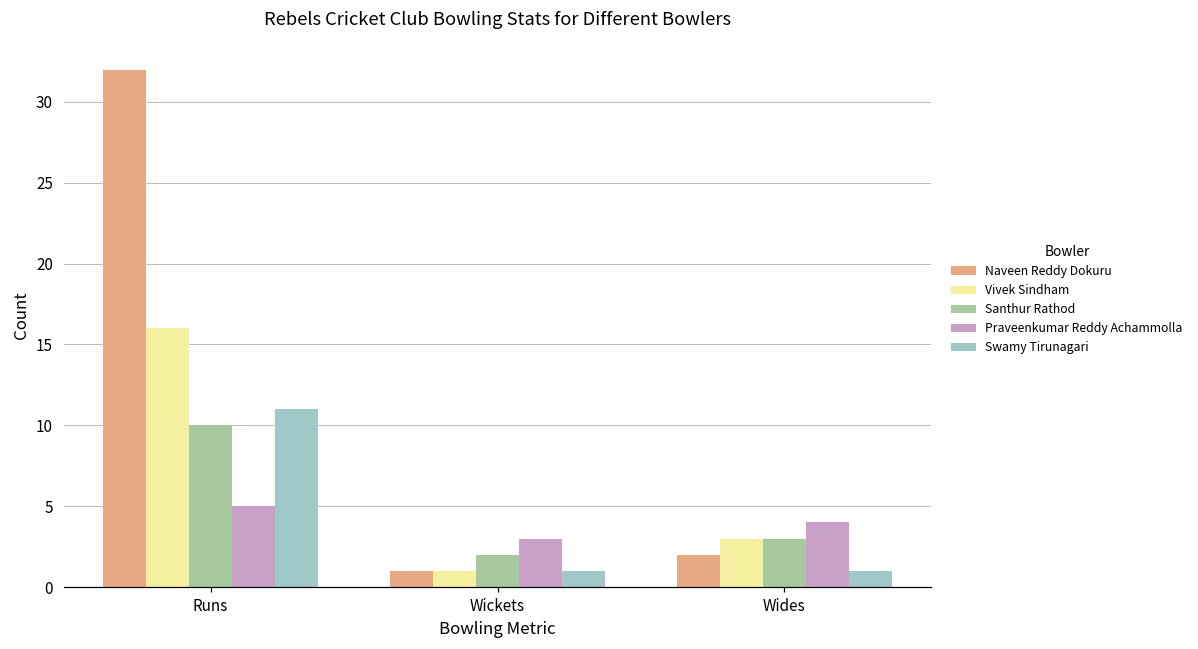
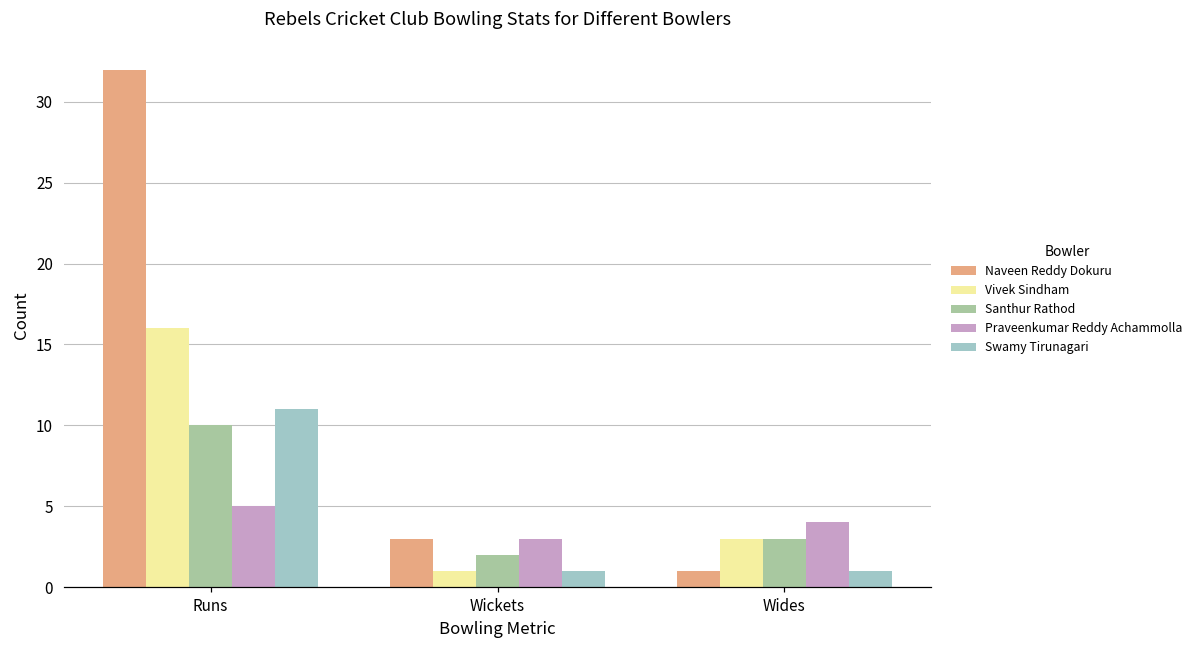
  {
    "Naveen Reddy Dokuru": {
      "Runs": 32,
-     "Wickets": 1,
-     "Wides": 2
+     "Wickets": 3,
+     "Wides": 1
    },
    "Vivek Sindham": {
      "Runs": 16,
      "Wickets": 1,
      "Wides": 3
    }
  }
